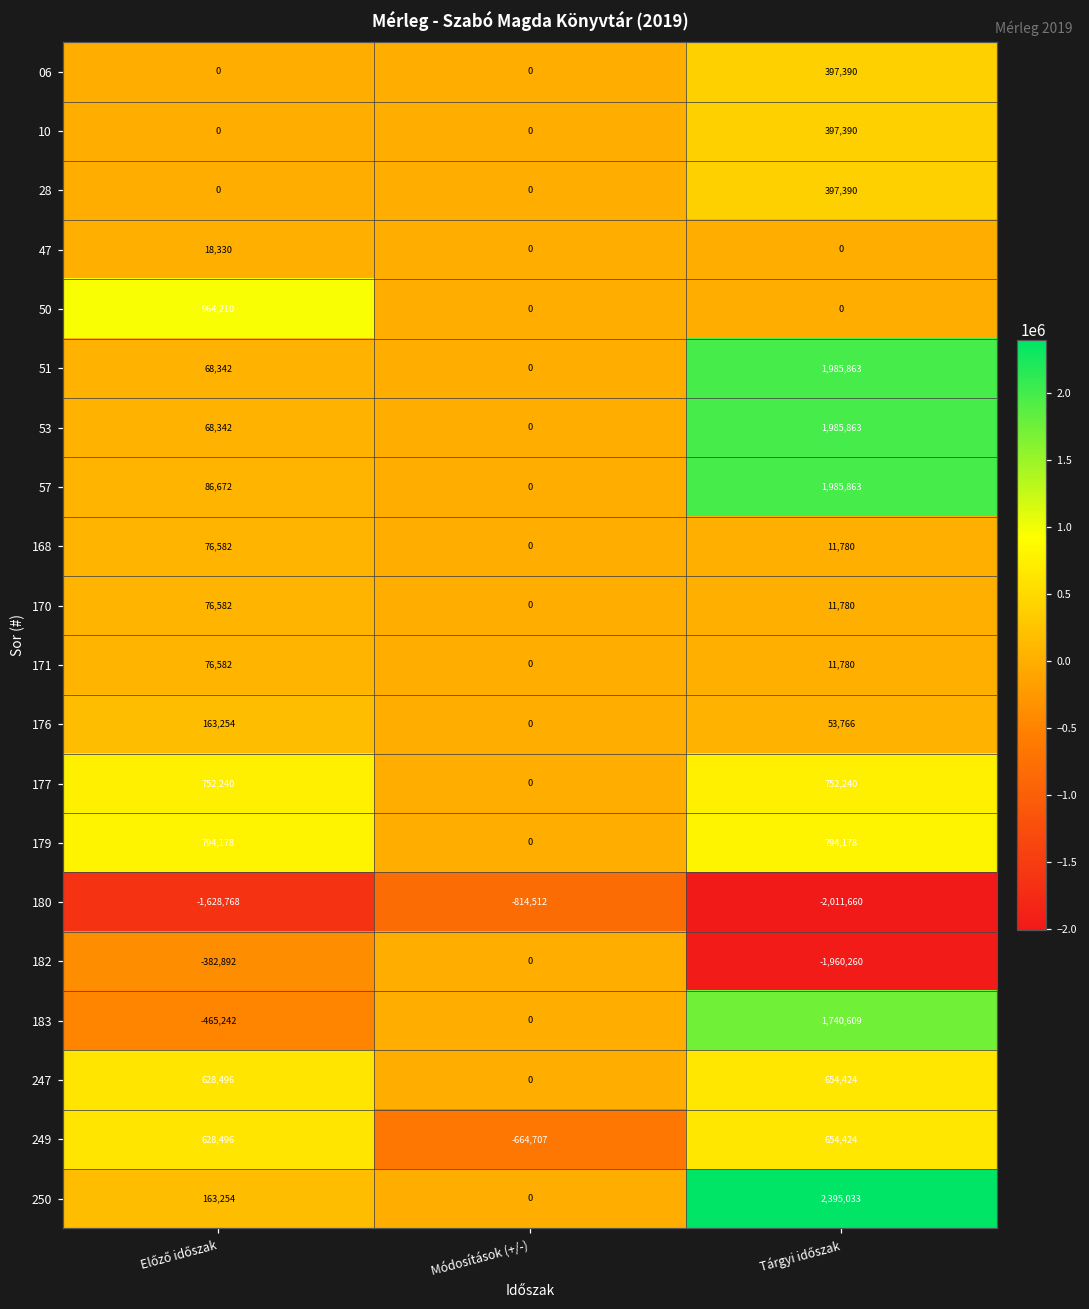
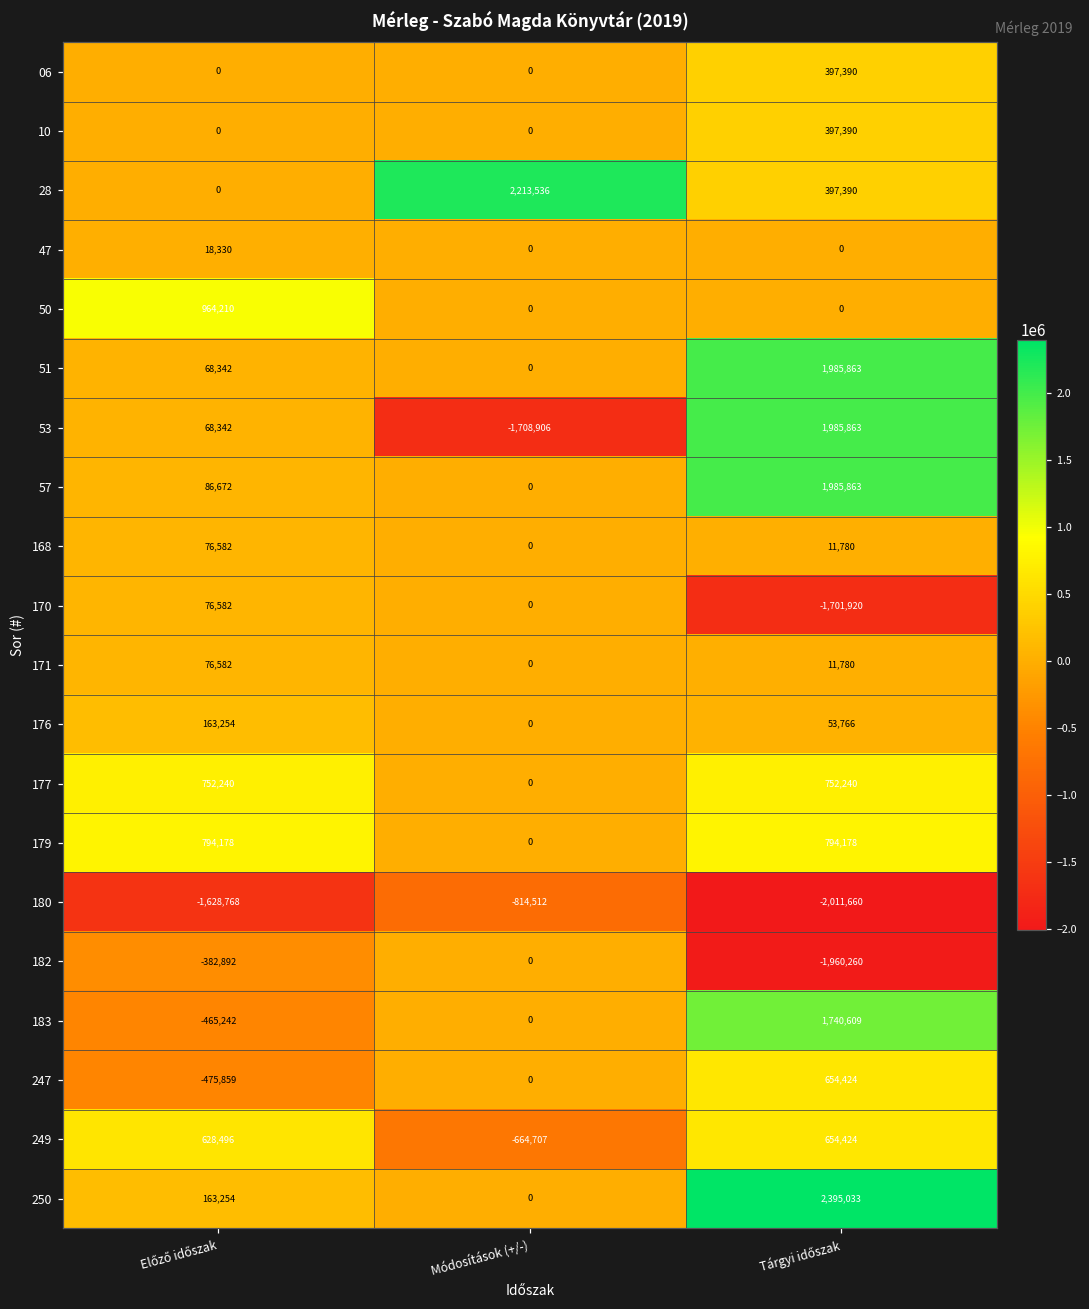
  {
    "06": {
      "Előző időszak": "0",
      "Módosítások (+/-)": "0",
      "Tárgyi időszak": "397,390"
    },
    "10": {
      "Előző időszak": "0",
      "Módosítások (+/-)": "0",
      "Tárgyi időszak": "397,390"
    },
    "28": {
      "Előző időszak": "0",
-     "Módosítások (+/-)": "0",
+     "Módosítások (+/-)": "2,213,536",
      "Tárgyi időszak": "397,390"
    },
    "47": {
      "Előző időszak": "18,330",
      "Módosítások (+/-)": "0",
      "Tárgyi időszak": "0"
    },
    "50": {
      "Előző időszak": "964,210",
      "Módosítások (+/-)": "0",
      "Tárgyi időszak": "0"
    },
    "51": {
      "Előző időszak": "68,342",
      "Módosítások (+/-)": "0",
      "Tárgyi időszak": "1,985,863"
    },
    "53": {
      "Előző időszak": "68,342",
-     "Módosítások (+/-)": "0",
+     "Módosítások (+/-)": "-1,708,906",
      "Tárgyi időszak": "1,985,863"
    },
    "57": {
      "Előző időszak": "86,672",
      "Módosítások (+/-)": "0",
      "Tárgyi időszak": "1,985,863"
    },
    "168": {
      "Előző időszak": "76,582",
      "Módosítások (+/-)": "0",
      "Tárgyi időszak": "11,780"
    },
    "170": {
      "Előző időszak": "76,582",
      "Módosítások (+/-)": "0",
-     "Tárgyi időszak": "11,780"
+     "Tárgyi időszak": "-1,701,920"
    },
    "171": {
      "Előző időszak": "76,582",
      "Módosítások (+/-)": "0",
      "Tárgyi időszak": "11,780"
    },
    "176": {
      "Előző időszak": "163,254",
      "Módosítások (+/-)": "0",
      "Tárgyi időszak": "53,766"
    },
    "177": {
      "Előző időszak": "752,240",
      "Módosítások (+/-)": "0",
      "Tárgyi időszak": "752,240"
    },
    "179": {
      "Előző időszak": "794,178",
      "Módosítások (+/-)": "0",
      "Tárgyi időszak": "794,178"
    },
    "180": {
      "Előző időszak": "-1,628,768",
      "Módosítások (+/-)": "-814,512",
      "Tárgyi időszak": "-2,011,660"
    },
    "182": {
      "Előző időszak": "-382,892",
      "Módosítások (+/-)": "0",
      "Tárgyi időszak": "-1,960,260"
    },
    "183": {
      "Előző időszak": "-465,242",
      "Módosítások (+/-)": "0",
      "Tárgyi időszak": "1,740,609"
    },
    "247": {
-     "Előző időszak": "628,496",
+     "Előző időszak": "-475,859",
      "Módosítások (+/-)": "0",
      "Tárgyi időszak": "654,424"
    },
    "249": {
      "Előző időszak": "628,496",
      "Módosítások (+/-)": "-664,707",
      "Tárgyi időszak": "654,424"
    },
    "250": {
      "Előző időszak": "163,254",
      "Módosítások (+/-)": "0",
      "Tárgyi időszak": "2,395,033"
    }
  }
